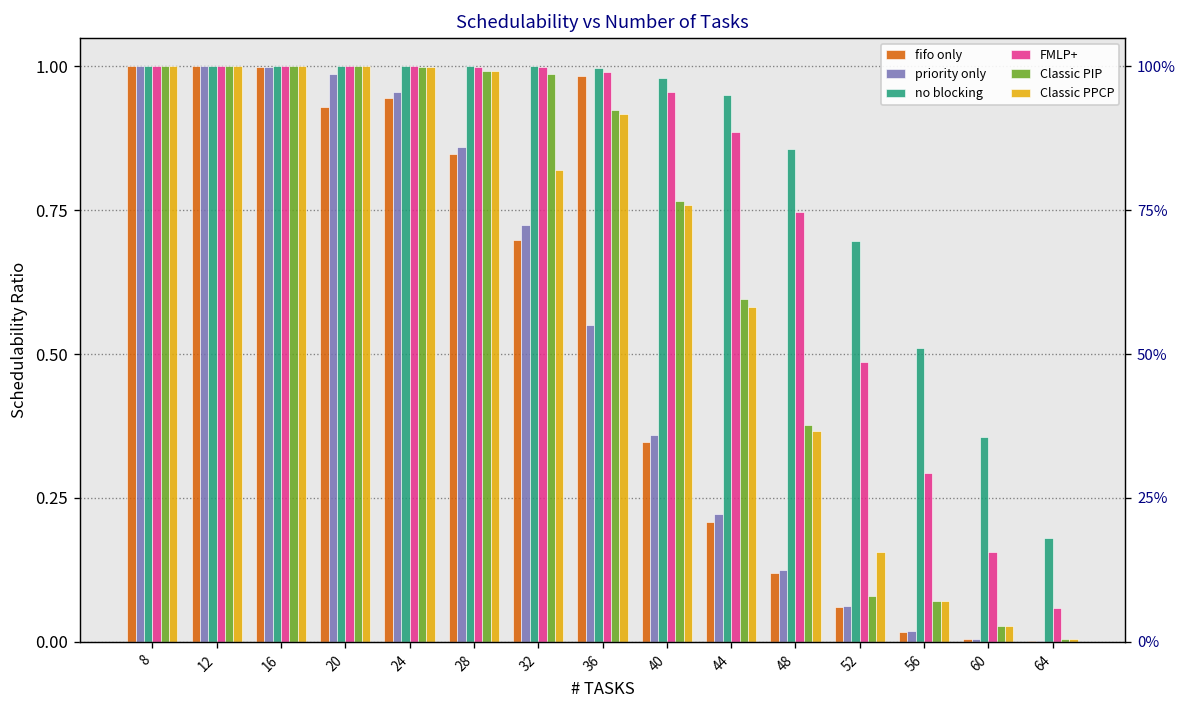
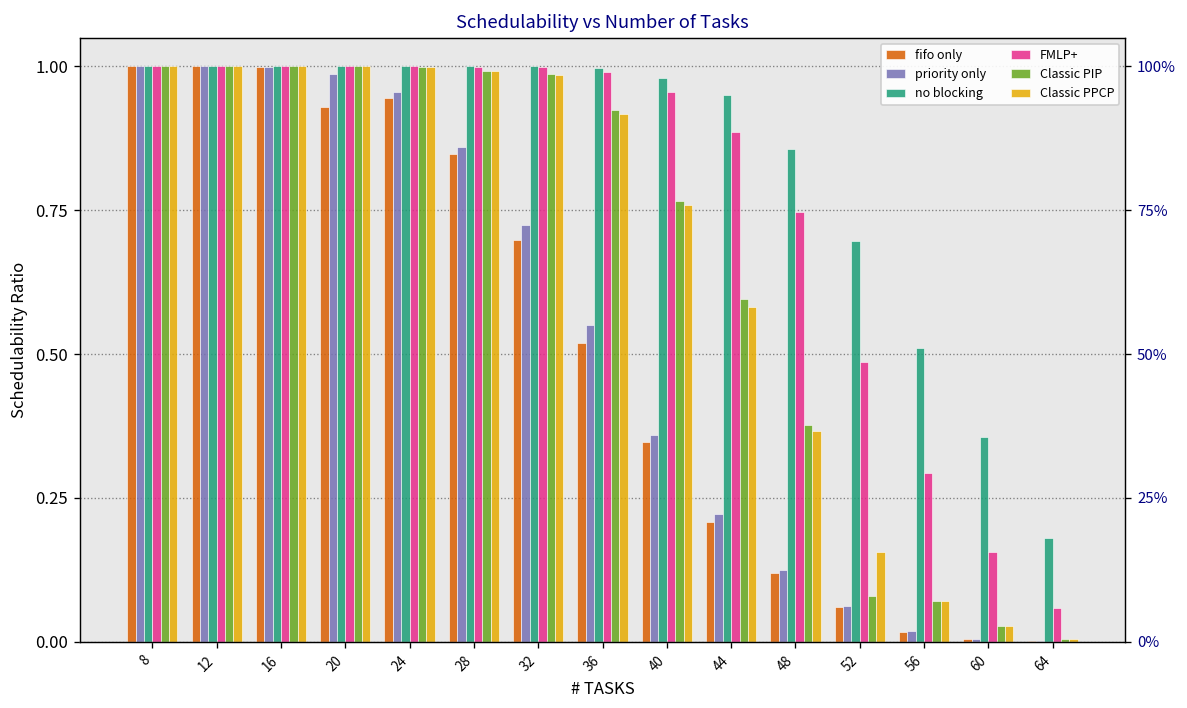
  {
    "fifo only": {
      "8": 1.00,
      "12": 1.00,
      "16": 1.00,
      "20": 0.93,
      "24": 0.94,
      "28": 0.85,
      "32": 0.70,
-     "36": 0.98,
+     "36": 0.52,
      "40": 0.35,
      "44": 0.21,
      "48": 0.12,
      "52": 0.06,
      "56": 0.02
    },
    "priority only": {
      "8": 1.00,
      "12": 1.00,
      "16": 1.00,
      "20": 0.99,
      "24": 0.95,
      "28": 0.86,
      "32": 0.73,
      "36": 0.55,
      "40": 0.36,
      "44": 0.22,
      "48": 0.13,
      "52": 0.06,
      "56": 0.02
    },
    "no blocking": {
      "8": 1.00,
      "12": 1.00,
      "16": 1.00,
      "20": 1.00,
      "24": 1.00,
      "28": 1.00,
      "32": 1.00,
      "36": 1.00,
      "40": 0.98,
      "44": 0.95,
      "48": 0.86,
      "52": 0.70,
      "56": 0.51,
      "60": 0.36,
      "64": 0.18
    },
    "FMLP+": {
      "8": 1.00,
      "12": 1.00,
      "16": 1.00,
      "20": 1.00,
      "24": 1.00,
      "28": 1.00,
      "32": 1.00,
      "36": 0.99,
      "40": 0.96,
      "44": 0.89,
      "48": 0.75,
      "52": 0.49,
      "56": 0.29,
      "60": 0.16,
      "64": 0.06
    },
    "Classic PIP": {
      "8": 1.00,
      "12": 1.00,
      "16": 1.00,
      "20": 1.00,
      "24": 1.00,
      "28": 0.99,
      "32": 0.99,
      "36": 0.92,
      "40": 0.77,
      "44": 0.60,
      "48": 0.38,
      "52": 0.08,
      "56": 0.07,
      "60": 0.03,
      "64": 0.01
    },
    "Classic PPCP": {
      "8": 1.00,
      "12": 1.00,
      "16": 1.00,
      "20": 1.00,
      "24": 1.00,
      "28": 0.99,
-     "32": 0.82,
+     "32": 0.98,
      "36": 0.92,
      "40": 0.76,
      "44": 0.58,
      "48": 0.37,
      "52": 0.16,
      "56": 0.07,
      "60": 0.03,
      "64": 0.01
    }
  }
